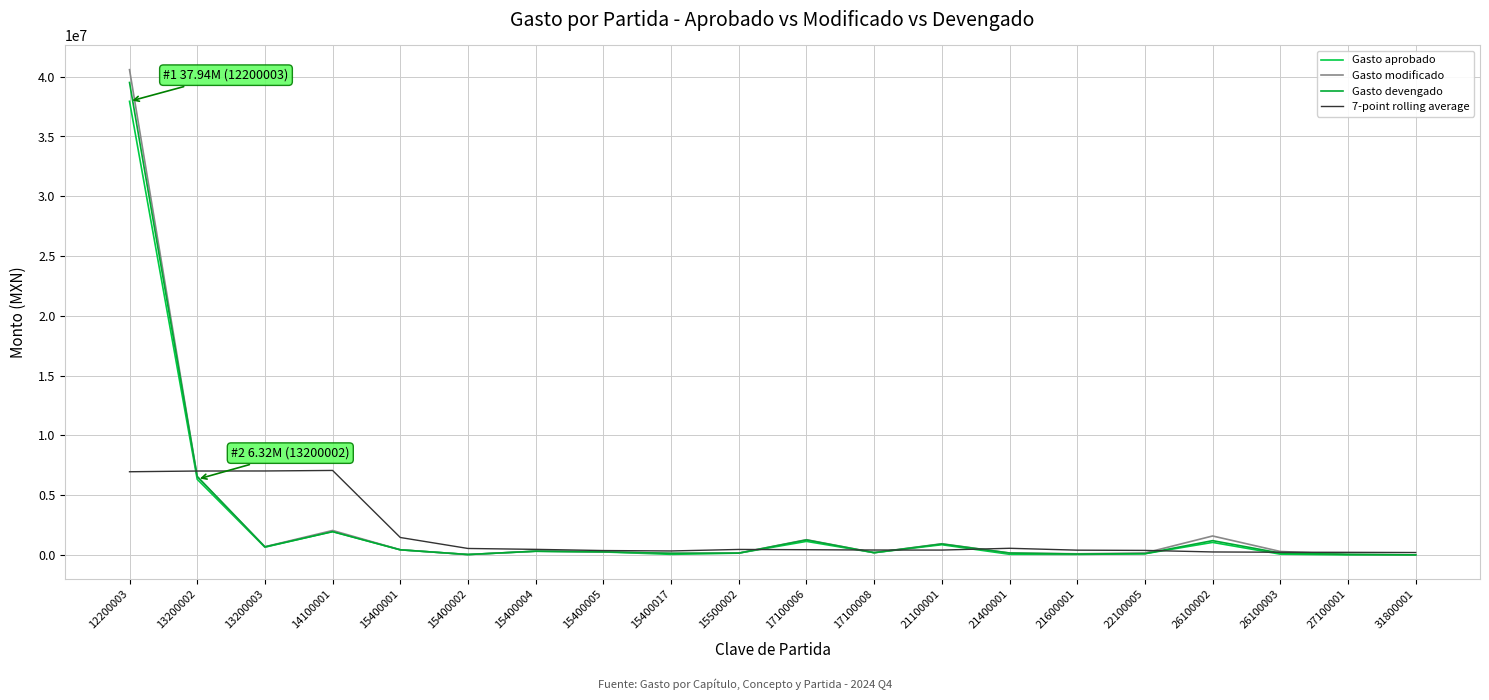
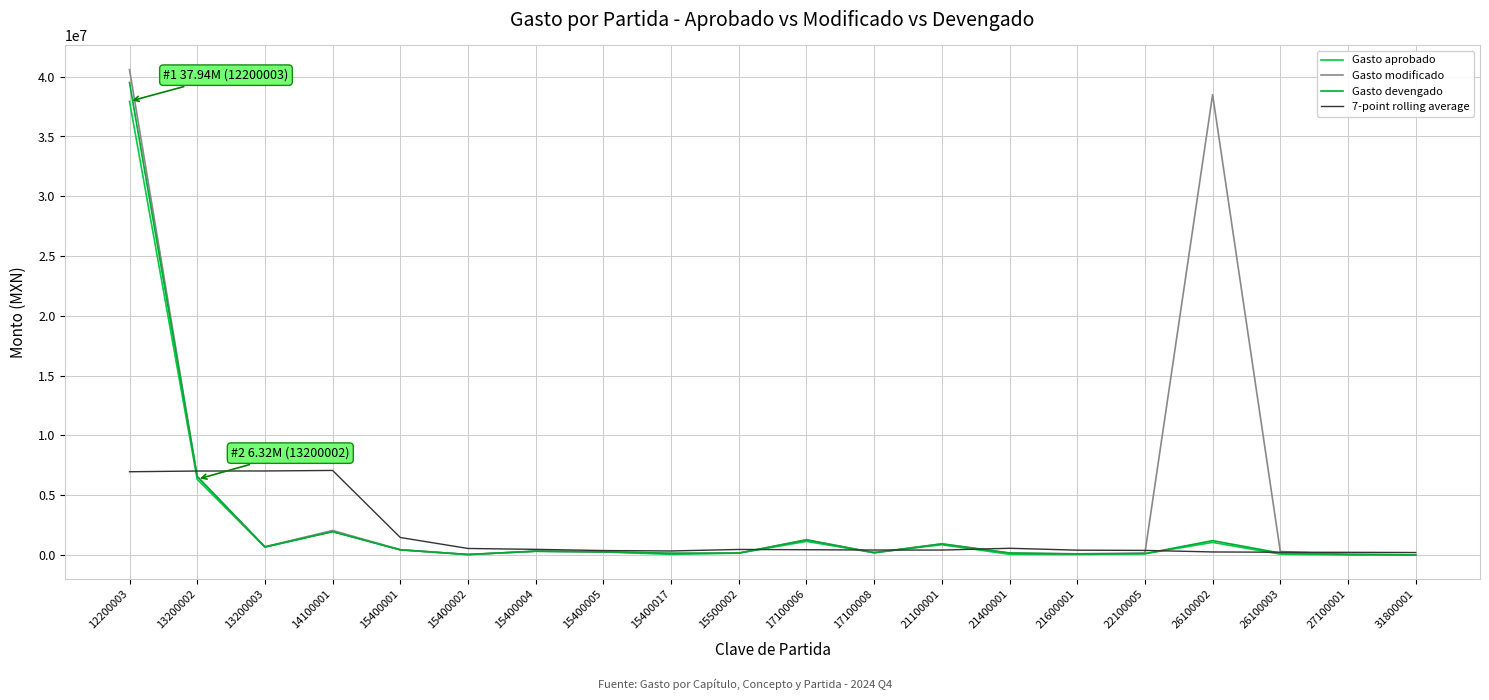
  {
    "Gasto modificado": {
-     "26100002": 1600000
+     "26100002": 38500000
    },
    "7-point rolling average": {
      "12200003": 7000000,
      "13200002": 7000000,
      "15400001": 1500000,
      "15400002": 500000,
      "15500002": 500000,
      "17100006": 400000,
      "17100008": 400000,
      "21100001": 400000,
      "21400001": 600000,
      "21600001": 400000,
      "22100005": 400000,
      "26100002": 200000
    }
  }
